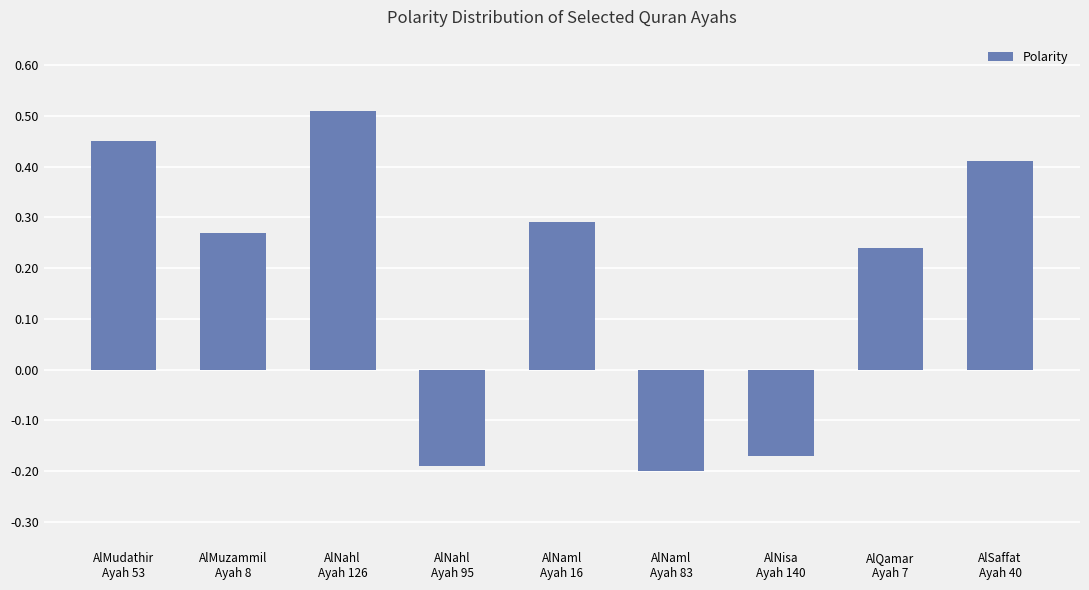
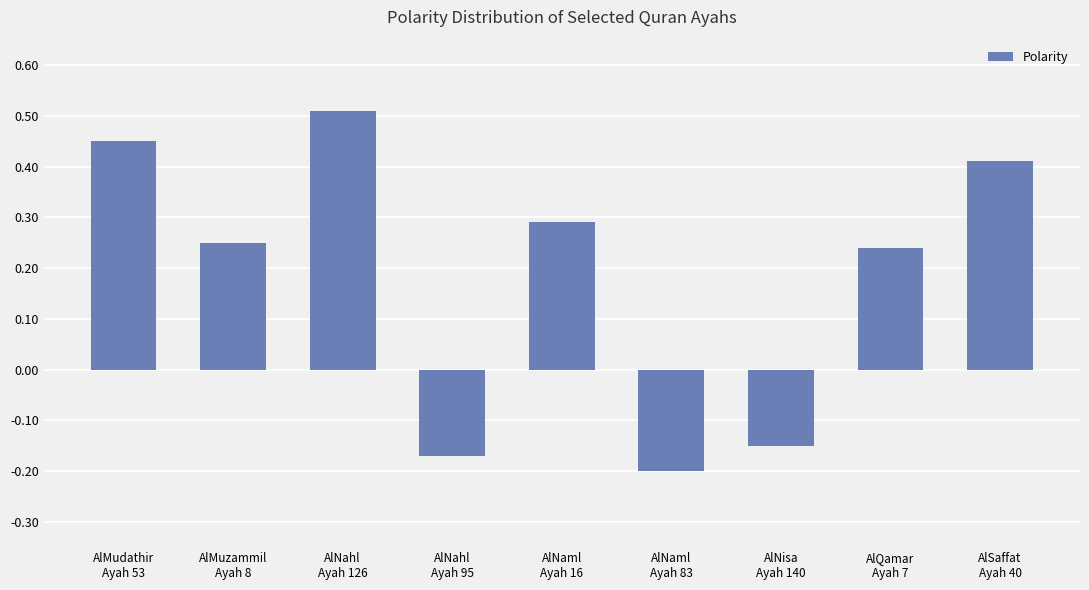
  {
    "AlMudathir Ayah 53": 0.45,
-   "AlMuzammil Ayah 8": 0.27,
+   "AlMuzammil Ayah 8": 0.25,
    "AlNahl Ayah 126": 0.51,
-   "AlNahl Ayah 95": -0.19,
+   "AlNahl Ayah 95": -0.17,
    "AlNaml Ayah 16": 0.29,
    "AlNaml Ayah 83": -0.20,
-   "AlNisa Ayah 140": -0.17,
+   "AlNisa Ayah 140": -0.15,
    "AlQamar Ayah 7": 0.24,
    "AlSaffat Ayah 40": 0.41
  }
